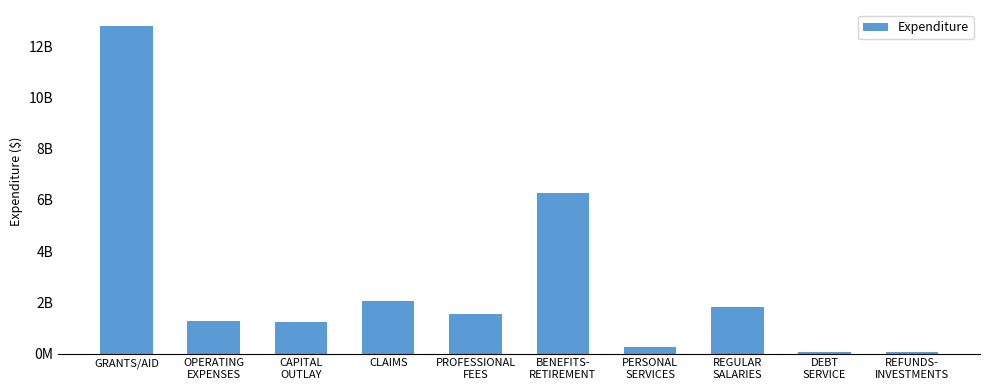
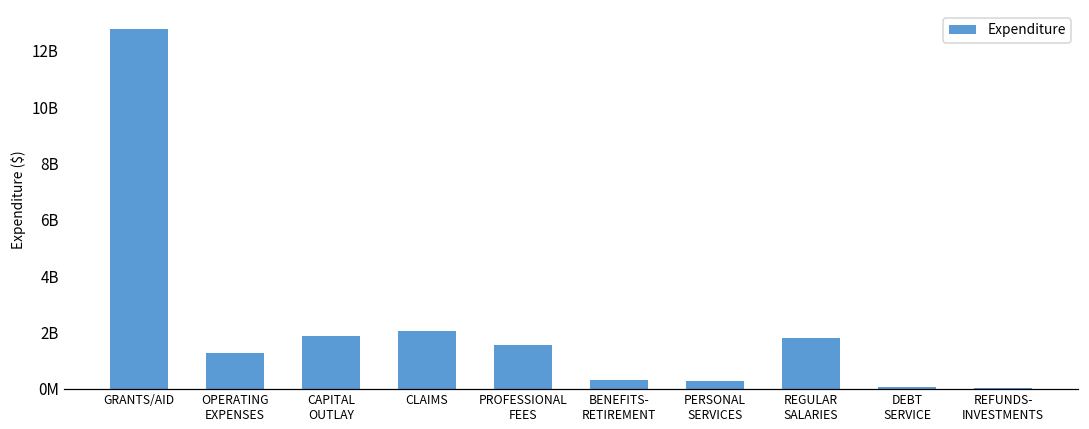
  {
    "GRANTS/AID": 12800000000,
    "OPERATING EXPENSES": 1300000000,
-   "CAPITAL OUTLAY": 1200000000,
+   "CAPITAL OUTLAY": 1900000000,
    "CLAIMS": 2000000000,
    "PROFESSIONAL FEES": 1600000000,
-   "BENEFITS- RETIREMENT": 6300000000,
+   "BENEFITS- RETIREMENT": 300000000,
    "PERSONAL SERVICES": 300000000,
    "REGULAR SALARIES": 1800000000
  }
